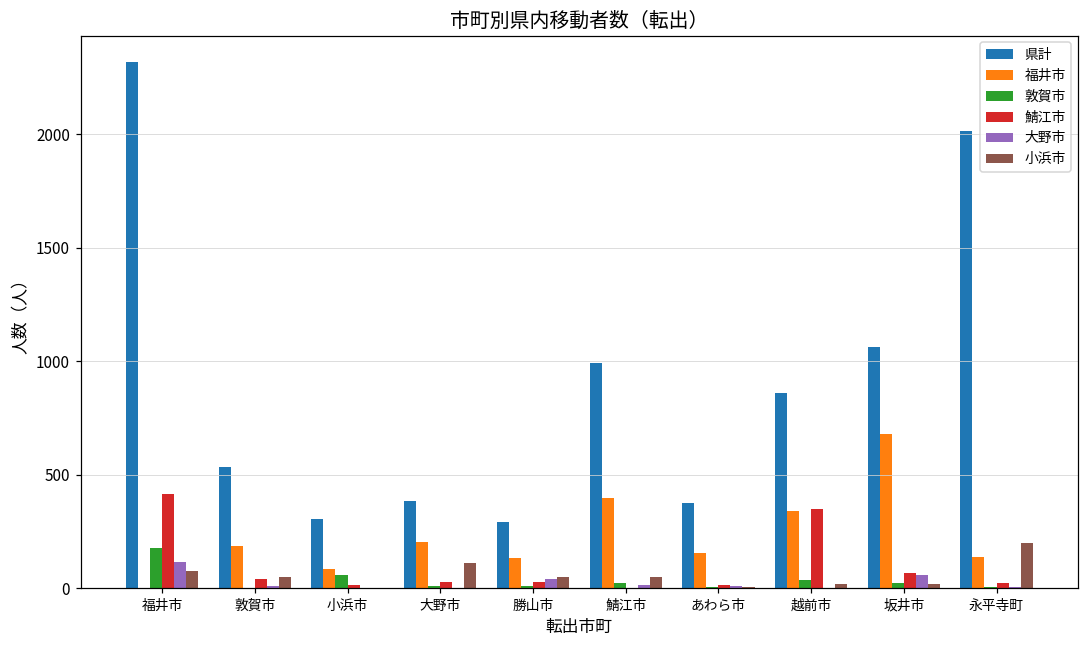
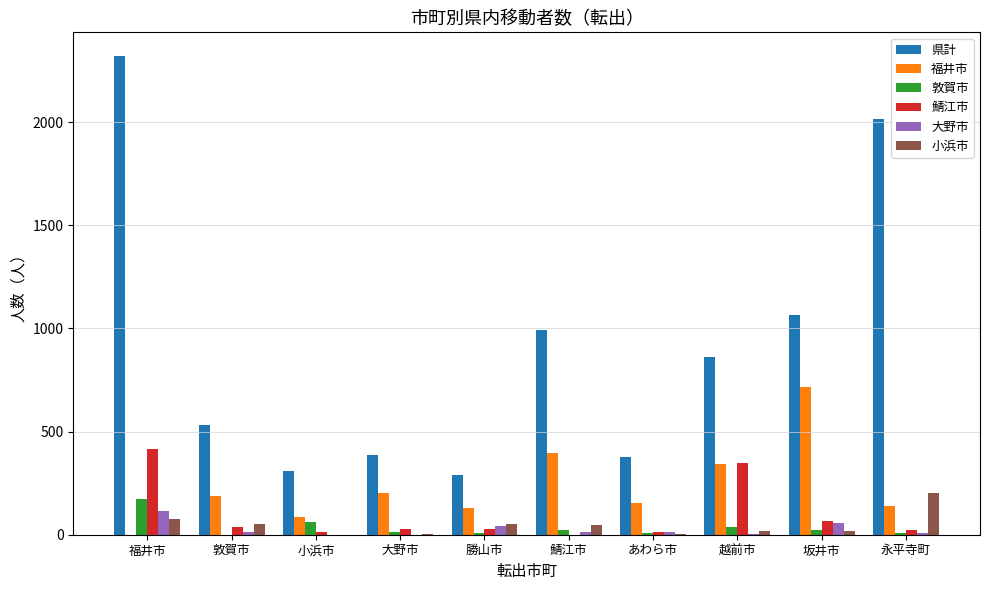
  {
    "県計": {
      "福井市": 2320,
      "敦賀市": 530,
      "小浜市": 310,
      "大野市": 390,
      "勝山市": 290,
      "鯖江市": 990,
      "あわら市": 380,
      "越前市": 860,
      "坂井市": 1060,
      "永平寺町": 2020
    },
    "福井市": {
      "福井市": 0,
      "敦賀市": 190,
      "小浜市": 90,
      "大野市": 200,
      "勝山市": 130,
      "鯖江市": 400,
      "あわら市": 150,
      "越前市": 340,
-     "坂井市": 680,
+     "坂井市": 720,
      "永平寺町": 140
    },
    "敦賀市": {
      "福井市": 180,
      "敦賀市": 0,
      "小浜市": 60,
      "鯖江市": 20,
      "越前市": 40,
      "坂井市": 30
    },
    "鯖江市": {
      "福井市": 420,
      "敦賀市": 40,
      "小浜市": 10,
      "大野市": 30,
      "勝山市": 30,
      "鯖江市": 0,
      "あわら市": 20,
      "越前市": 350,
      "坂井市": 70,
      "永平寺町": 30
    },
    "大野市": {
      "福井市": 120,
      "小浜市": 0,
      "大野市": 0,
      "勝山市": 40,
      "鯖江市": 20,
      "坂井市": 60
    },
    "小浜市": {
      "福井市": 70,
      "敦賀市": 50,
      "小浜市": 0,
-     "大野市": 110,
+     "大野市": 0,
      "勝山市": 50,
      "鯖江市": 50,
      "越前市": 20,
      "坂井市": 20,
      "永平寺町": 200
    }
  }
